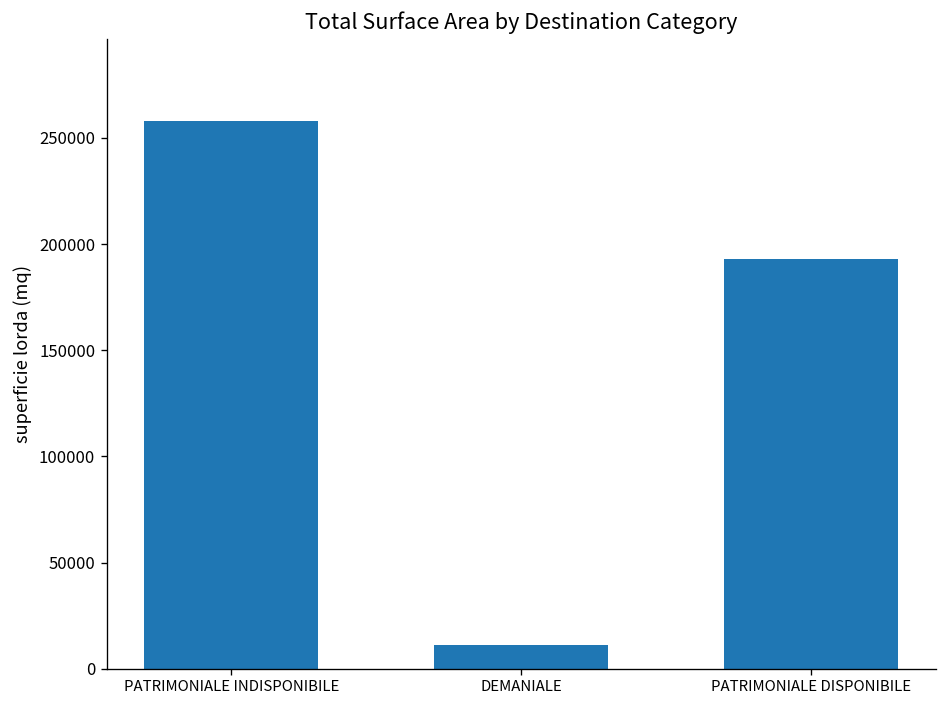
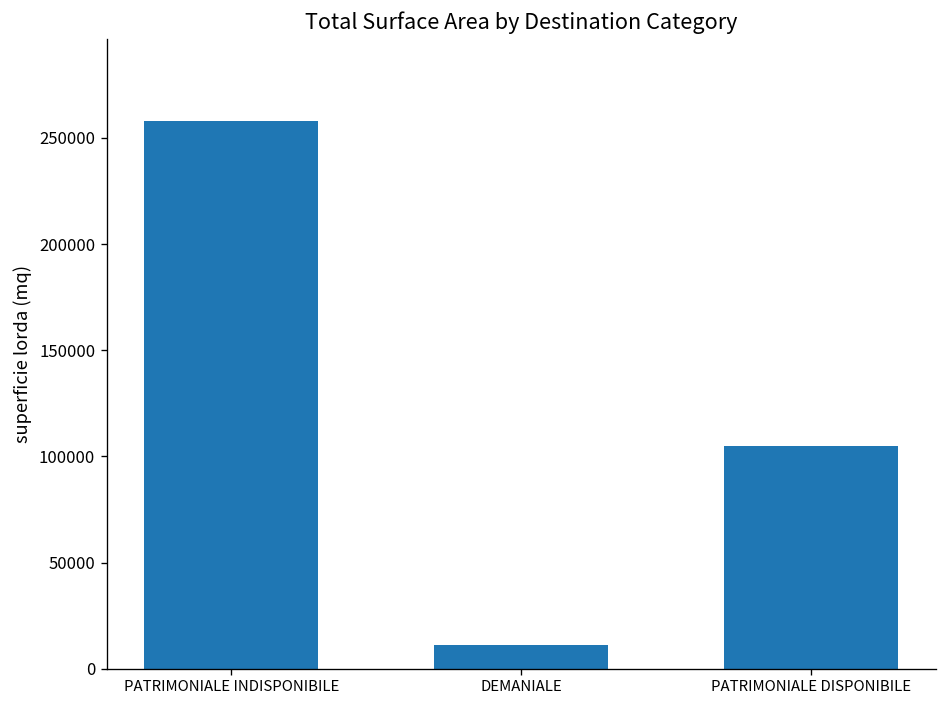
  {
    "PATRIMONIALE INDISPONIBILE": 258000,
    "DEMANIALE": 11000,
-   "PATRIMONIALE DISPONIBILE": 193000
+   "PATRIMONIALE DISPONIBILE": 105000
  }
